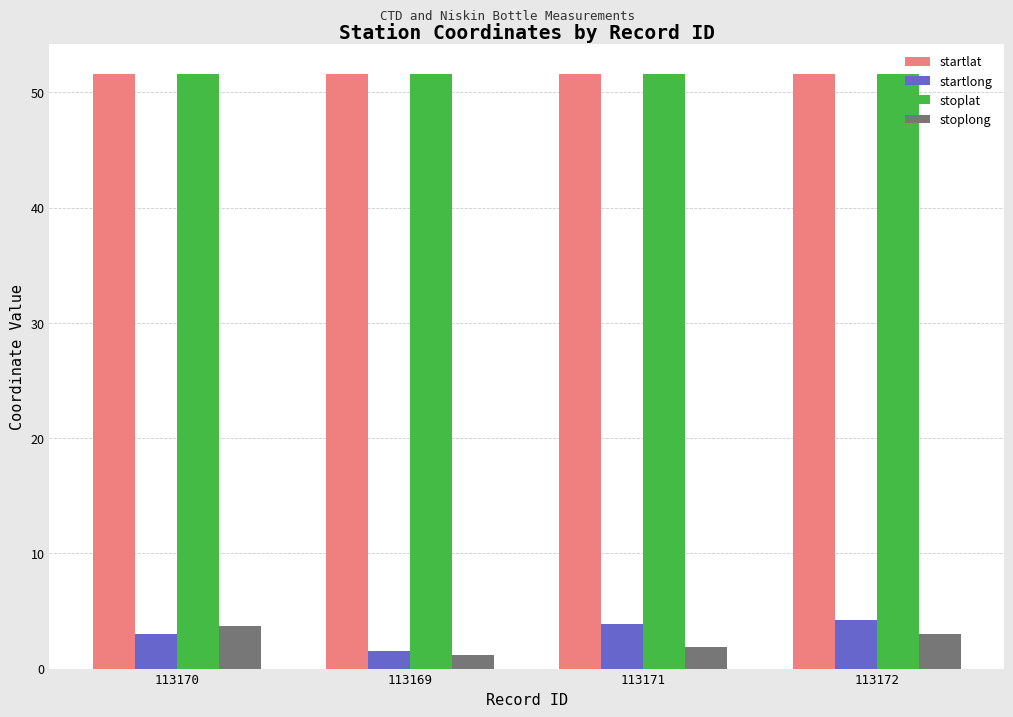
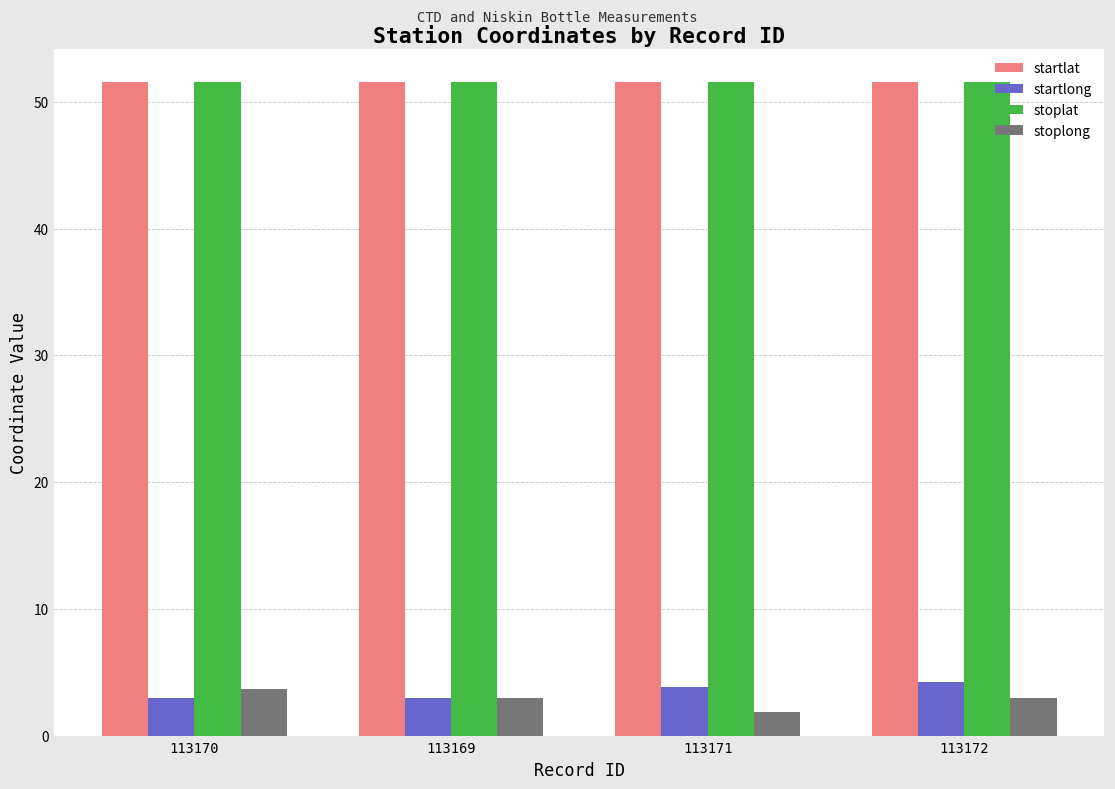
  {
    "startlat": {
      "113170": 51.6,
      "113169": 51.6,
      "113171": 51.6,
      "113172": 51.6
    },
    "startlong": {
      "113170": 3.0,
-     "113169": 1.6,
+     "113169": 3.0,
      "113171": 3.8,
      "113172": 4.2
    },
    "stoplat": {
      "113170": 51.6,
      "113169": 51.6,
      "113171": 51.6,
      "113172": 51.6
    },
    "stoplong": {
      "113170": 3.7,
-     "113169": 1.1,
+     "113169": 3.0,
      "113171": 1.9,
      "113172": 3.0
    }
  }
